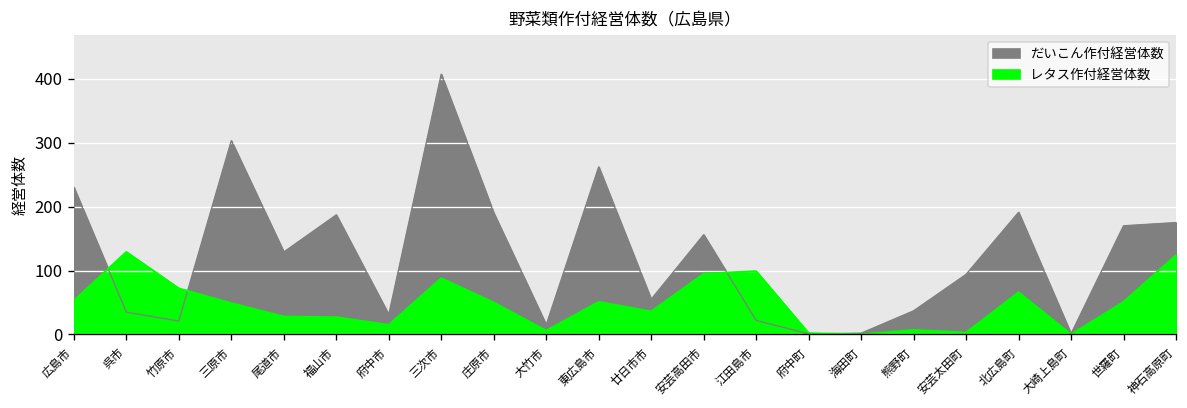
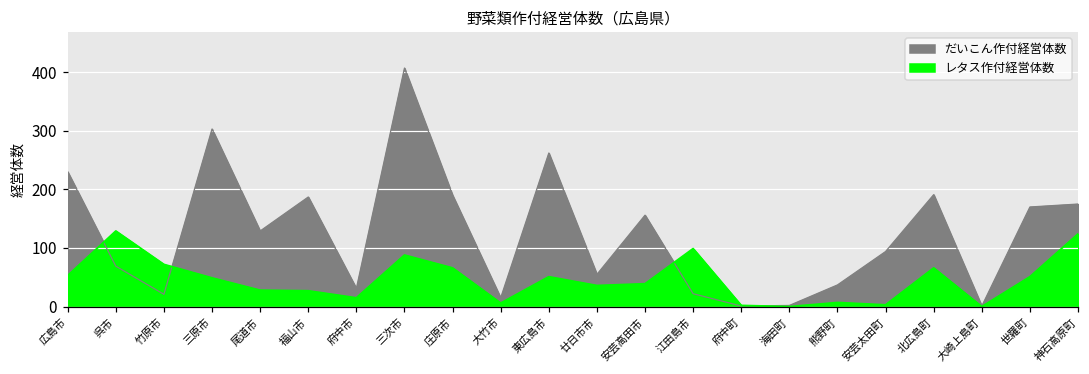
  {
    "だいこん作付経営体数": {
      "広島市": 230,
-     "呉市": 40,
+     "呉市": 70,
      "竹原市": 20,
      "三原市": 300,
      "尾道市": 130,
      "福山市": 190,
      "府中市": 30,
      "三次市": 410,
      "庄原市": 190,
      "大竹市": 20,
      "東広島市": 260,
      "廿日市市": 60,
      "安芸高田市": 160,
      "江田島市": 20,
      "熊野町": 40,
      "安芸太田町": 90,
      "北広島町": 190,
      "世羅町": 170,
      "神石高原町": 180
    },
    "レタス作付経営体数": {
      "広島市": 50,
      "呉市": 130,
      "竹原市": 70,
      "三原市": 50,
      "尾道市": 30,
      "福山市": 30,
      "府中市": 20,
      "三次市": 90,
-     "庄原市": 50,
+     "庄原市": 70,
      "大竹市": 10,
      "東広島市": 50,
      "廿日市市": 40,
-     "安芸高田市": 100,
+     "安芸高田市": 40,
      "江田島市": 100,
      "熊野町": 10,
      "安芸太田町": 0,
      "北広島町": 70,
      "世羅町": 50,
      "神石高原町": 120
    }
  }
